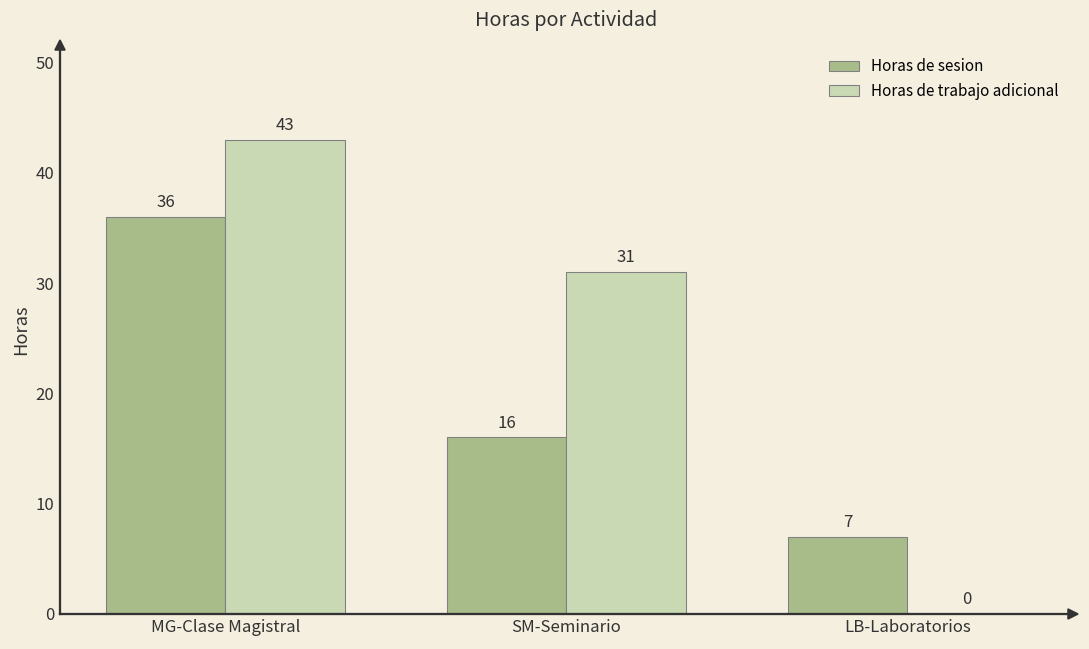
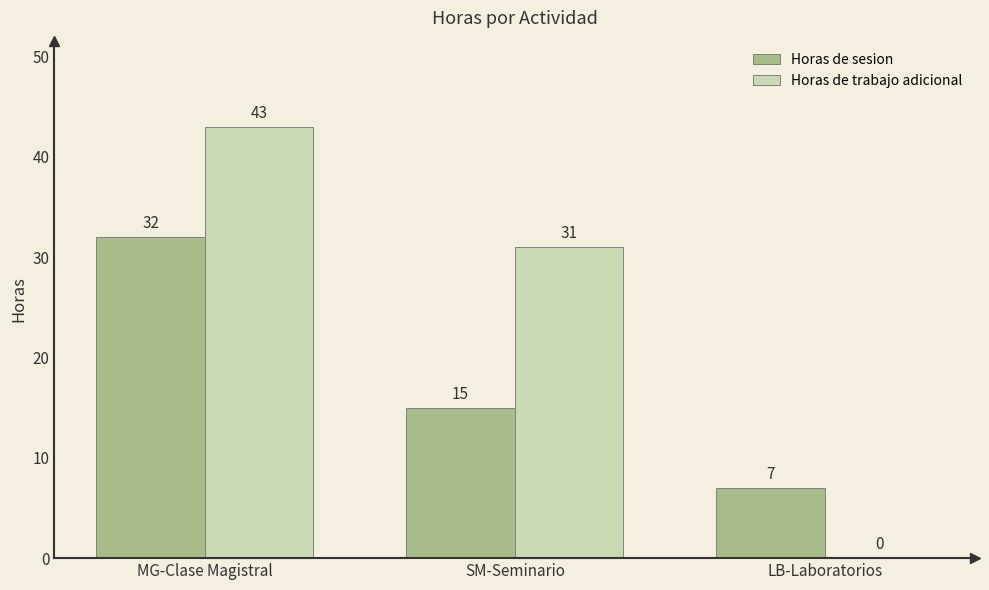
  {
    "Horas de sesion": {
-     "MG-Clase Magistral": 36,
-     "SM-Seminario": 16,
+     "MG-Clase Magistral": 32,
+     "SM-Seminario": 15,
      "LB-Laboratorios": 7
    },
    "Horas de trabajo adicional": {
      "MG-Clase Magistral": 43,
      "SM-Seminario": 31,
      "LB-Laboratorios": 0
    }
  }
